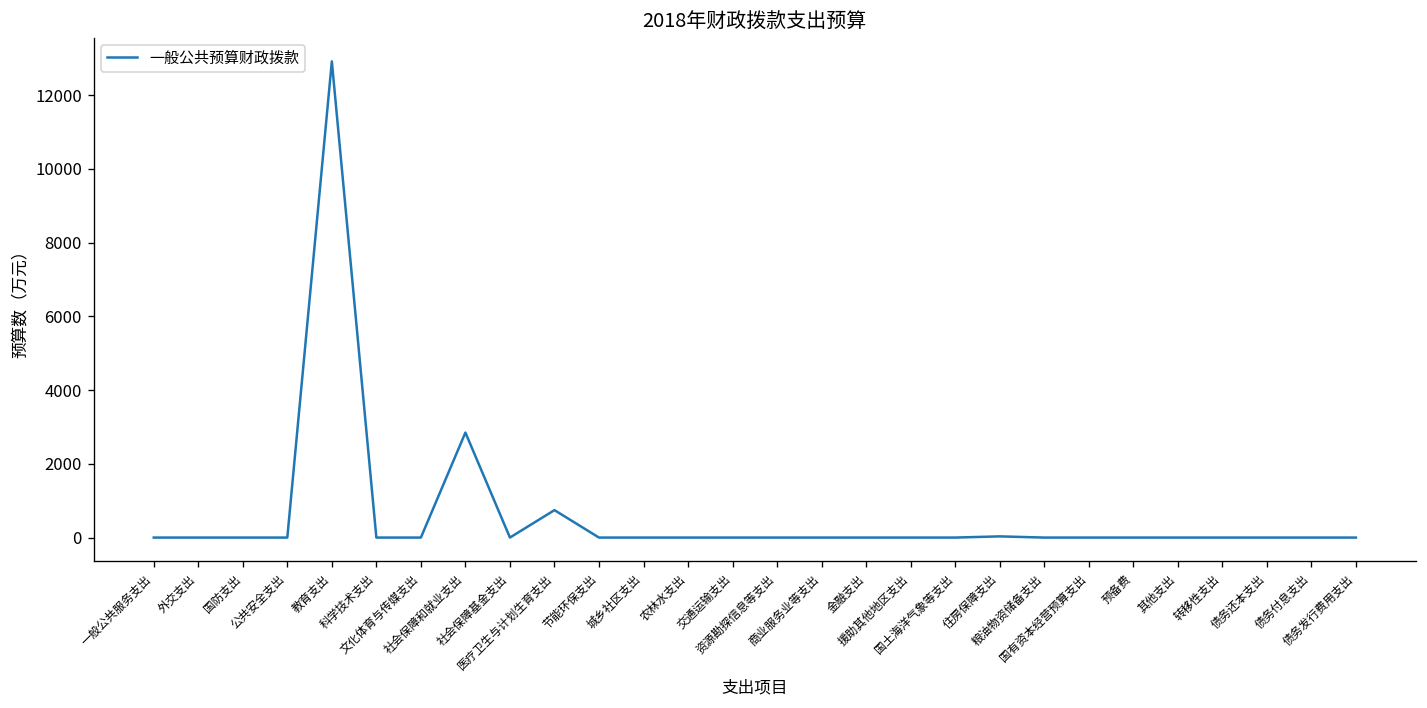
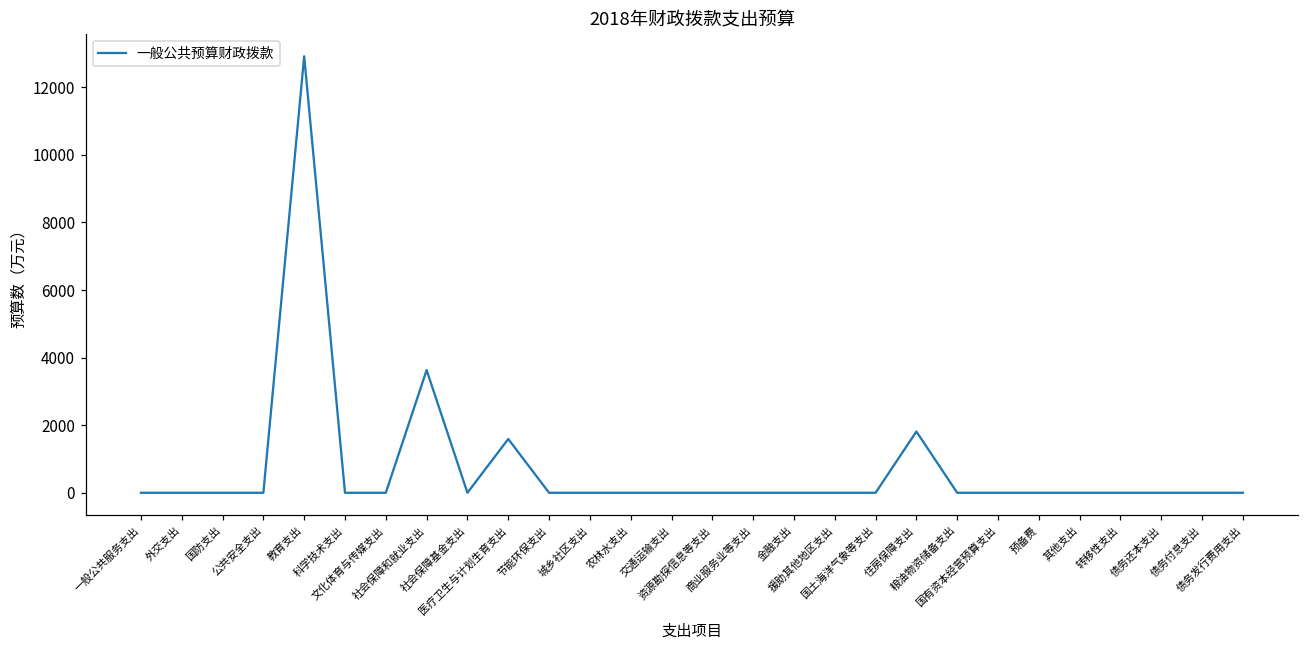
  {
    "一般公共服务支出": 0,
    "外交支出": 0,
    "国防支出": 0,
    "公共安全支出": 0,
    "教育支出": 12900,
    "科学技术支出": 0,
    "文化体育与传媒支出": 0,
-   "社会保障和就业支出": 2800,
+   "社会保障和就业支出": 3600,
    "社会保障基金支出": 0,
-   "医疗卫生与计划生育支出": 700,
+   "医疗卫生与计划生育支出": 1600,
    "节能环保支出": 0,
    "城乡社区支出": 0,
    "农林水支出": 0,
    "交通运输支出": 0,
    "资源勘探信息等支出": 0,
    "商业服务业等支出": 0,
    "金融支出": 0,
    "援助其他地区支出": 0,
    "国土海洋气象等支出": 0,
-   "住房保障支出": 0,
+   "住房保障支出": 1800,
    "粮油物资储备支出": 0,
    "国有资本经营预算支出": 0,
    "预备费": 0,
    "其他支出": 0,
    "转移性支出": 0,
    "债务还本支出": 0,
    "债务付息支出": 0,
    "债务发行费用支出": 0
  }
